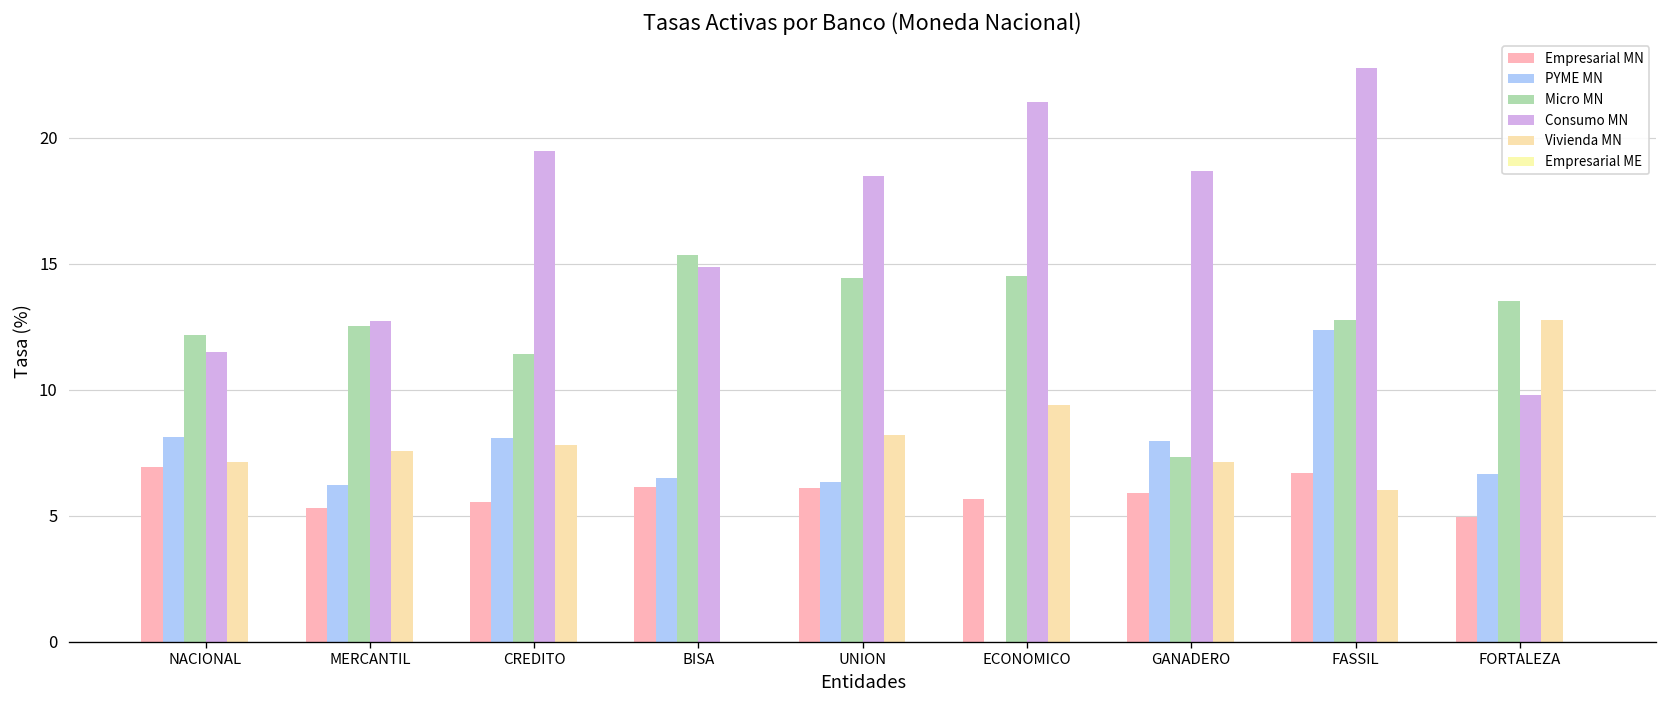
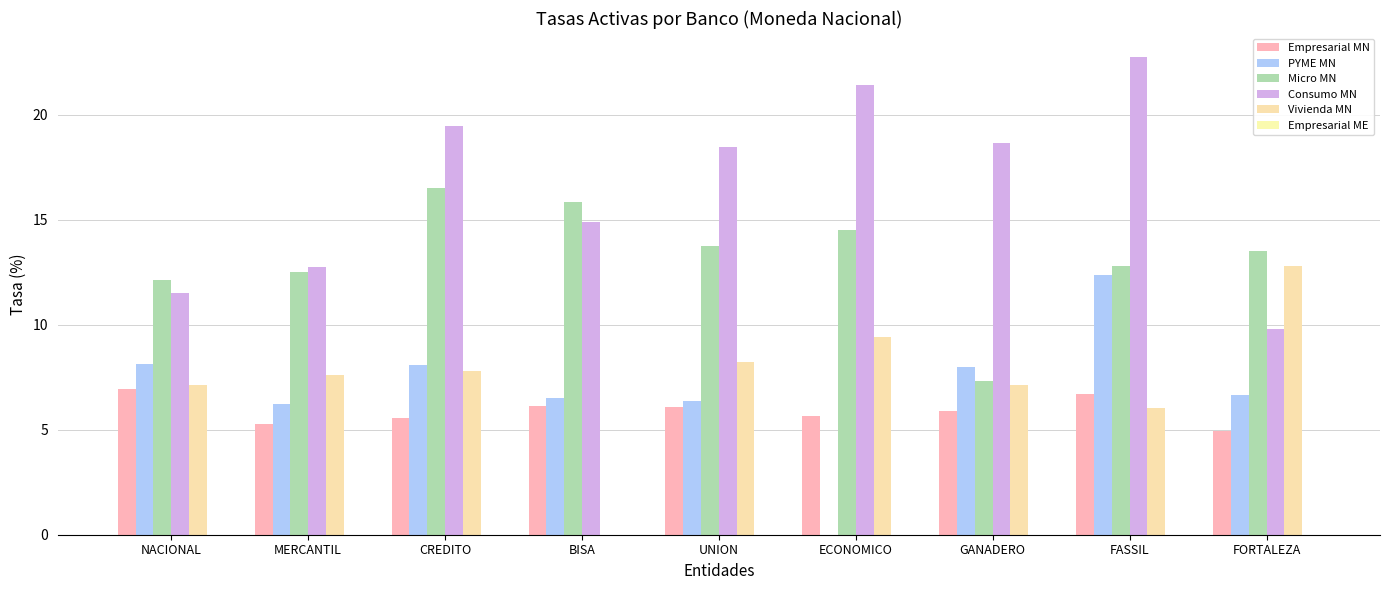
  {
    "Micro MN": {
      "NACIONAL": 12.2,
      "MERCANTIL": 12.5,
-     "CREDITO": 11.4,
-     "BISA": 15.4,
-     "UNION": 14.4,
+     "CREDITO": 16.5,
+     "BISA": 15.9,
+     "UNION": 13.7,
      "ECONOMICO": 14.5,
      "GANADERO": 7.3,
      "FASSIL": 12.8,
      "FORTALEZA": 13.5
    }
  }
